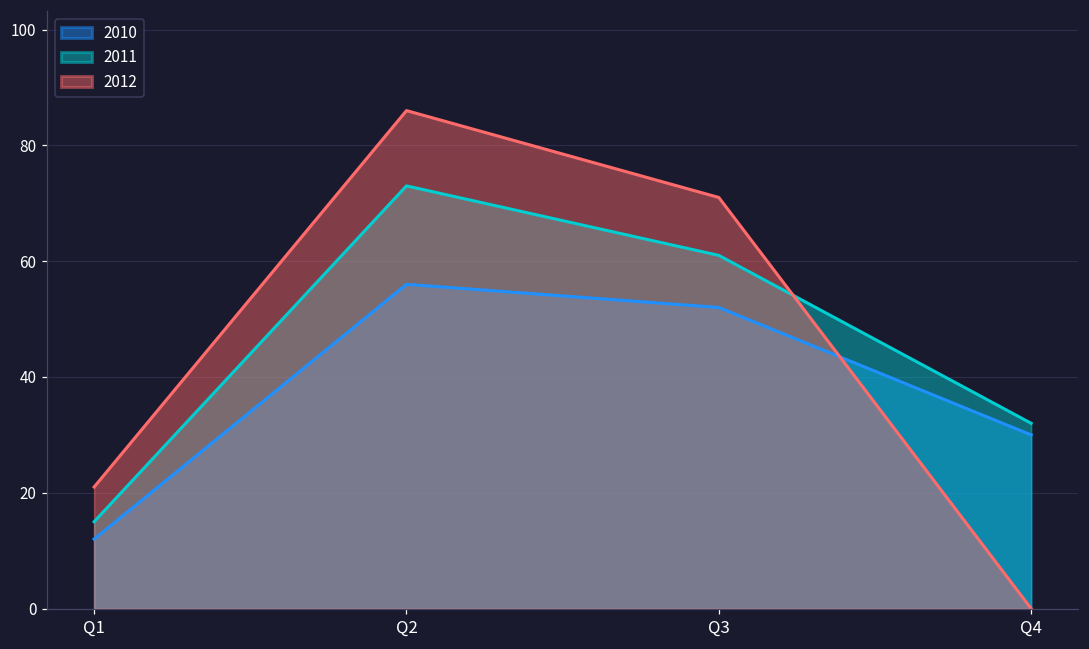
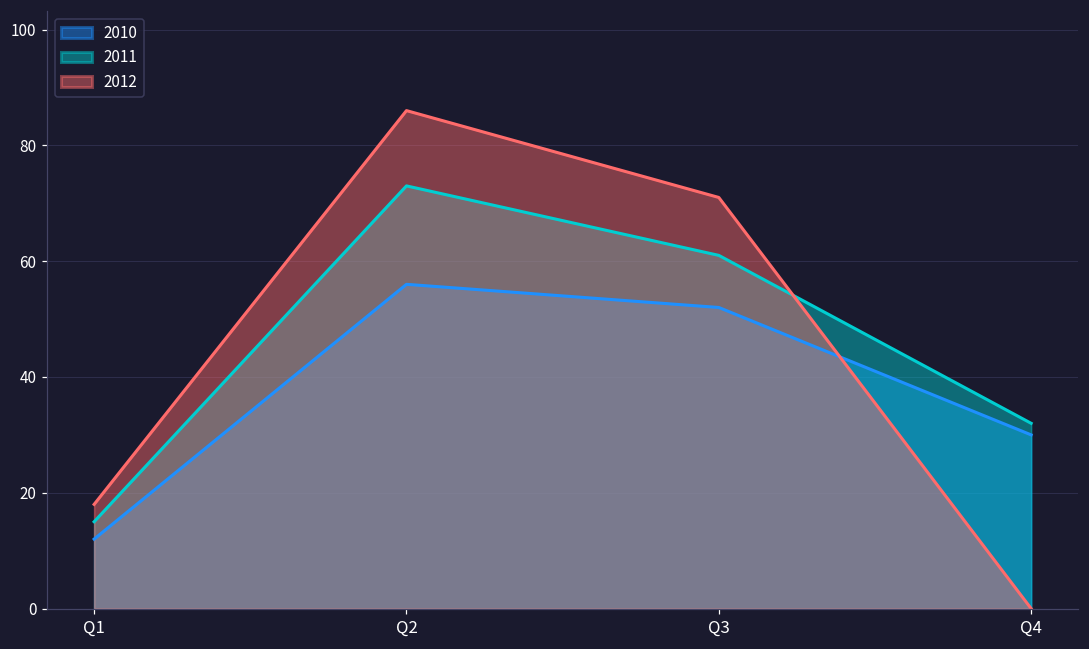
  {
    "2012": {
-     "Q1": 21,
+     "Q1": 18,
      "Q2": 86,
      "Q3": 71,
      "Q4": 0
    }
  }
